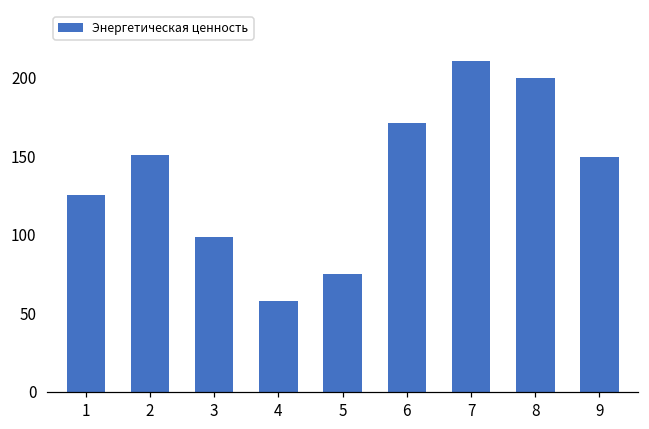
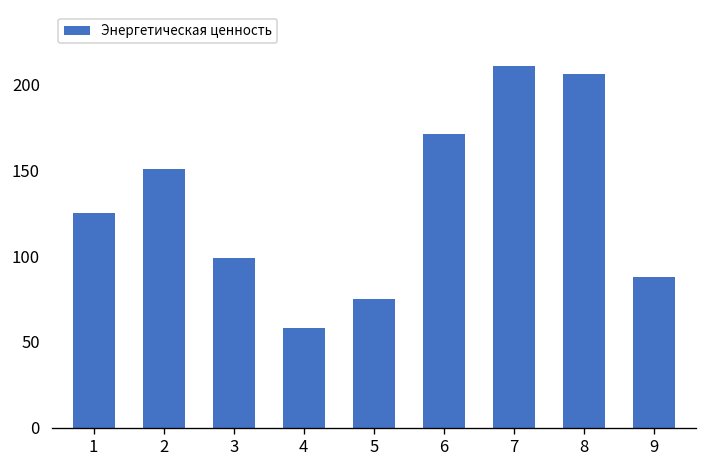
  {
    "1": 125,
    "2": 151,
    "3": 99,
    "4": 58,
    "5": 75,
    "6": 171,
    "7": 211,
-   "8": 200,
-   "9": 149
+   "8": 206,
+   "9": 88
  }
